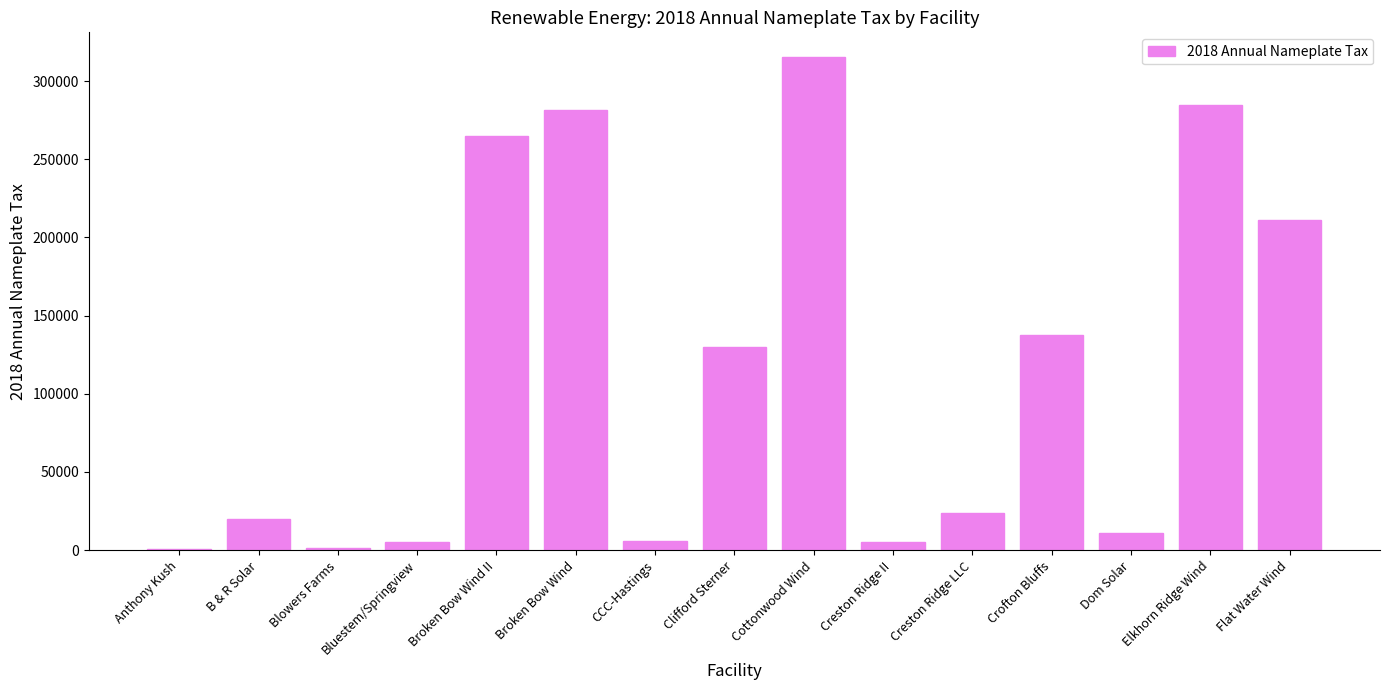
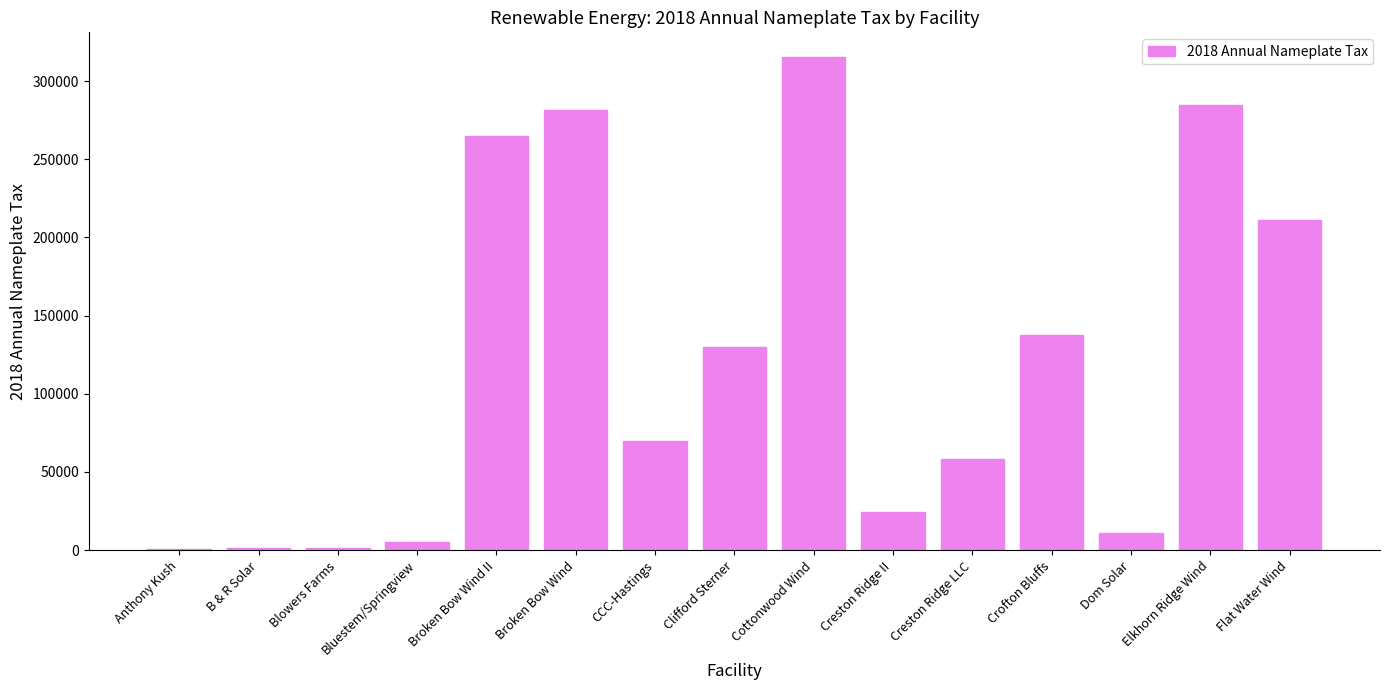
  {
-   "B & R Solar": 20000,
+   "B & R Solar": 1000,
    "Bluestem/Springview": 5000,
    "Broken Bow Wind II": 265000,
    "Broken Bow Wind": 281000,
-   "CCC-Hastings": 6000,
+   "CCC-Hastings": 70000,
    "Clifford Sterner": 130000,
    "Cottonwood Wind": 315000,
-   "Creston Ridge II": 5000,
-   "Creston Ridge LLC": 24000,
+   "Creston Ridge II": 24000,
+   "Creston Ridge LLC": 59000,
    "Crofton Bluffs": 137000,
    "Dom Solar": 11000,
    "Elkhorn Ridge Wind": 285000,
    "Flat Water Wind": 211000
  }
